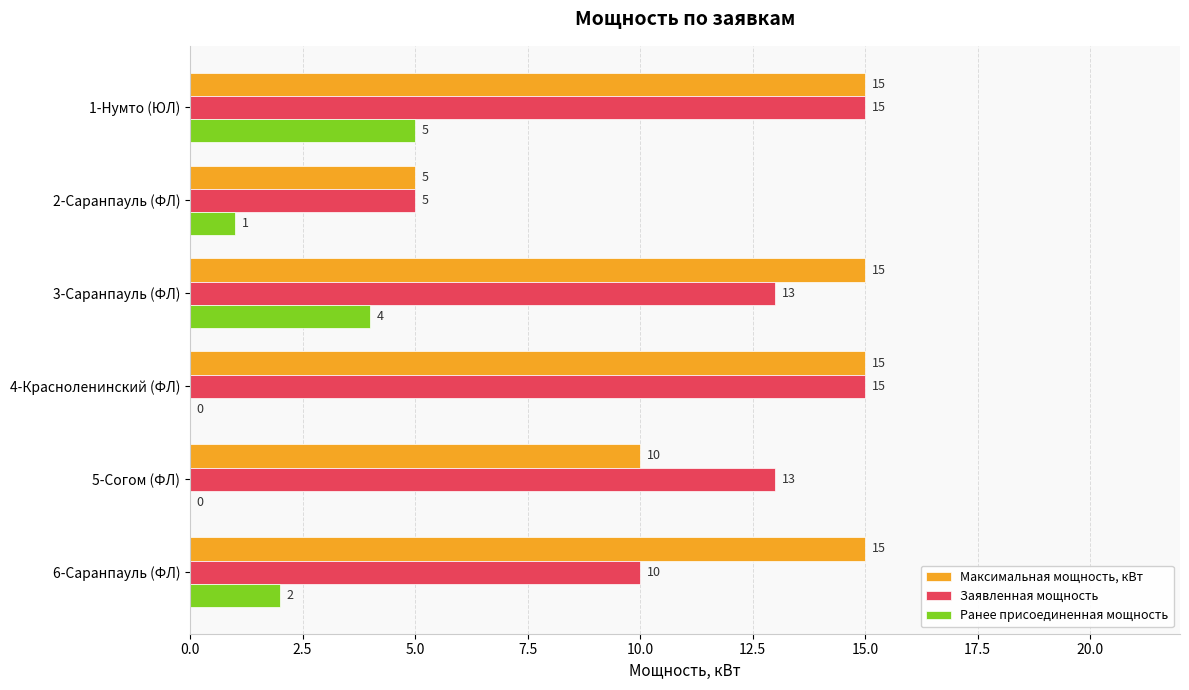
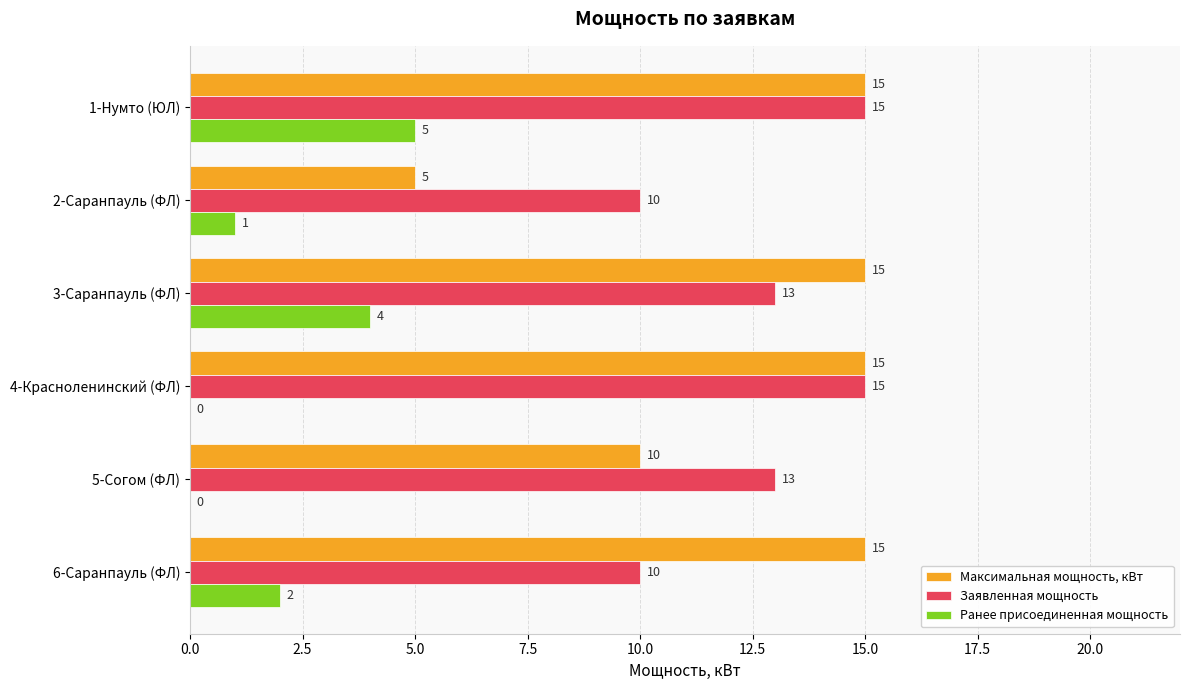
  {
    "Максимальная мощность, кВт": {
      "1-Нумто (ЮЛ)": 15,
      "2-Саранпауль (ФЛ)": 5,
      "3-Саранпауль (ФЛ)": 15,
      "4-Красноленинский (ФЛ)": 15,
      "5-Согом (ФЛ)": 10,
      "6-Саранпауль (ФЛ)": 15
    },
    "Заявленная мощность": {
      "1-Нумто (ЮЛ)": 15,
-     "2-Саранпауль (ФЛ)": 5,
+     "2-Саранпауль (ФЛ)": 10,
      "3-Саранпауль (ФЛ)": 13,
      "4-Красноленинский (ФЛ)": 15,
      "5-Согом (ФЛ)": 13,
      "6-Саранпауль (ФЛ)": 10
    },
    "Ранее присоединенная мощность": {
      "1-Нумто (ЮЛ)": 5,
      "2-Саранпауль (ФЛ)": 1,
      "3-Саранпауль (ФЛ)": 4,
      "4-Красноленинский (ФЛ)": 0,
      "5-Согом (ФЛ)": 0,
      "6-Саранпауль (ФЛ)": 2
    }
  }
